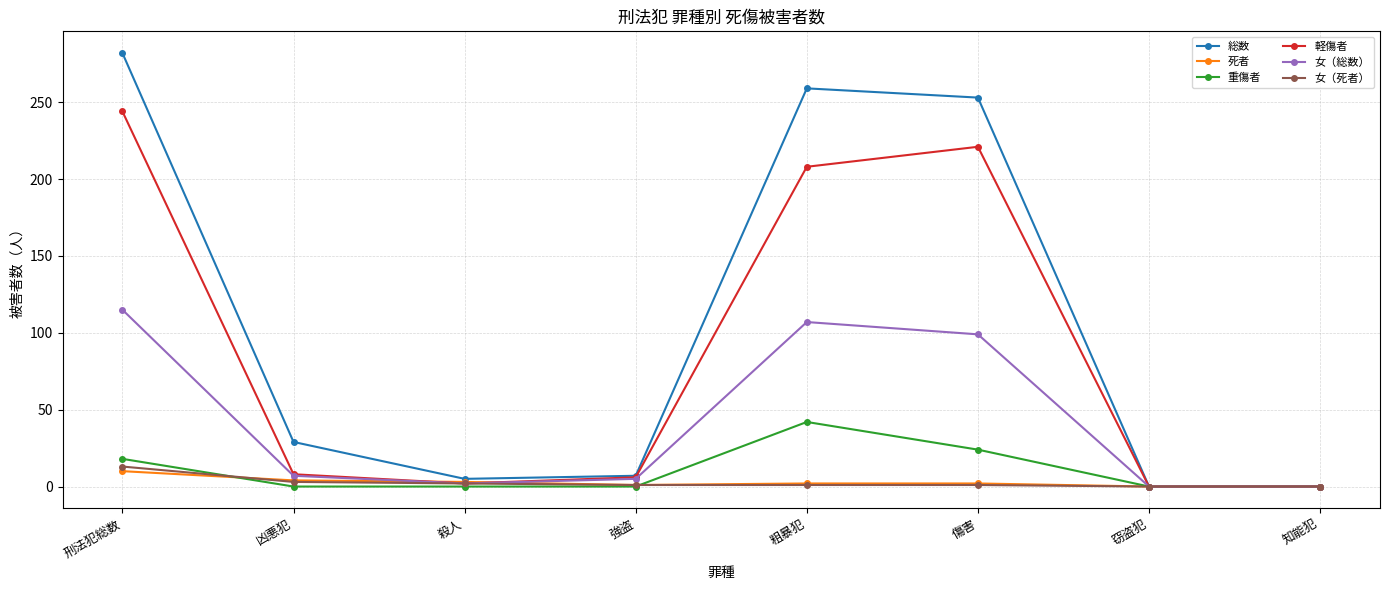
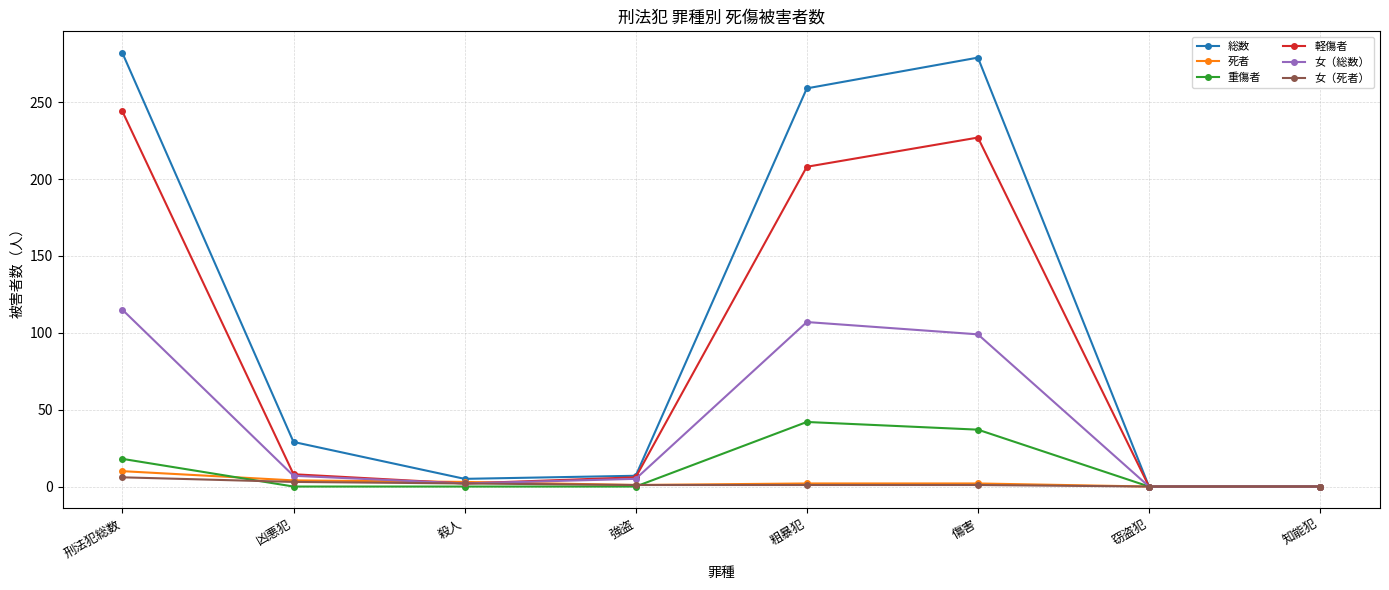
  {
    "総数": {
      "刑法犯総数": 282,
      "凶悪犯": 29,
      "殺人": 5,
      "粗暴犯": 259,
-     "傷害": 253
+     "傷害": 279
    },
    "死者": {
      "刑法犯総数": 10
    },
    "重傷者": {
      "刑法犯総数": 18,
      "凶悪犯": 0,
      "殺人": 0,
      "粗暴犯": 42,
-     "傷害": 24
+     "傷害": 37
    },
    "軽傷者": {
      "刑法犯総数": 244,
      "粗暴犯": 208,
-     "傷害": 221
+     "傷害": 227
    },
    "女（総数）": {
      "刑法犯総数": 115,
      "粗暴犯": 107,
      "傷害": 99
    },
    "女（死者）": {
-     "刑法犯総数": 13
+     "刑法犯総数": 6
    }
  }
